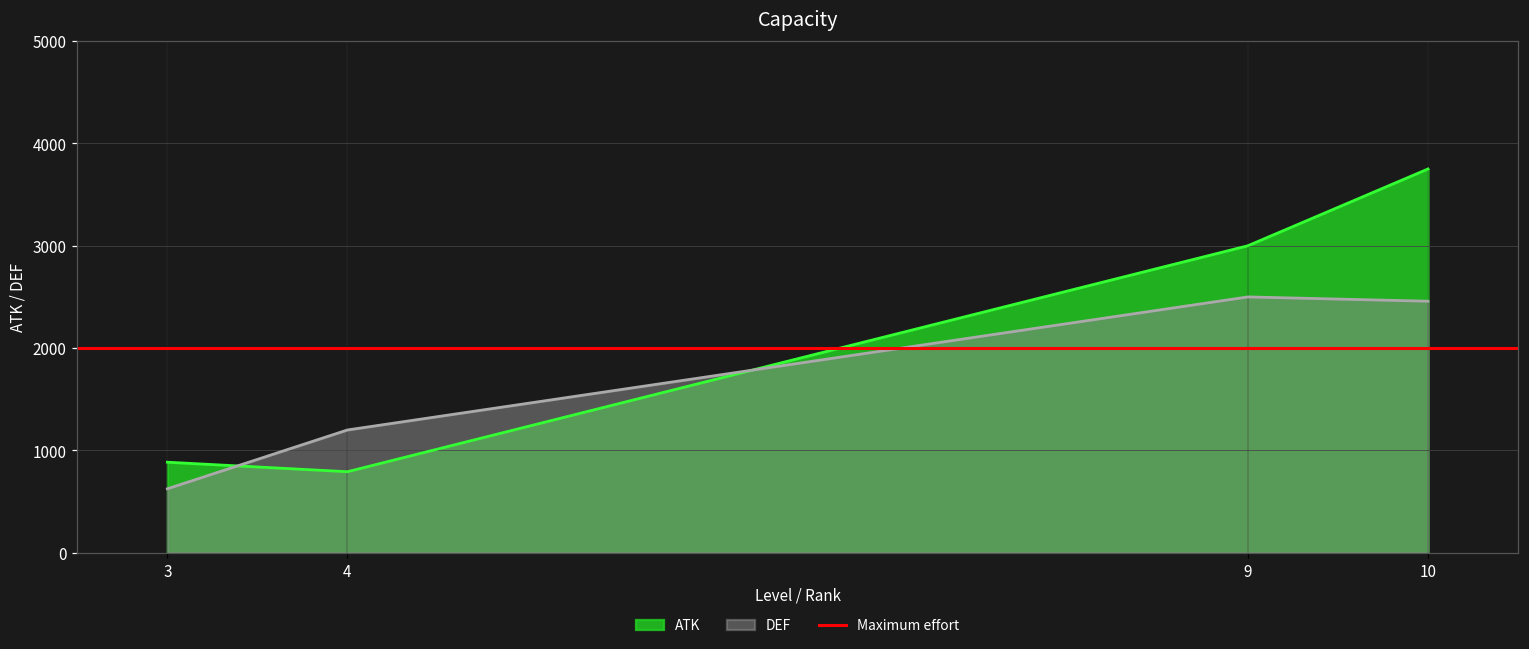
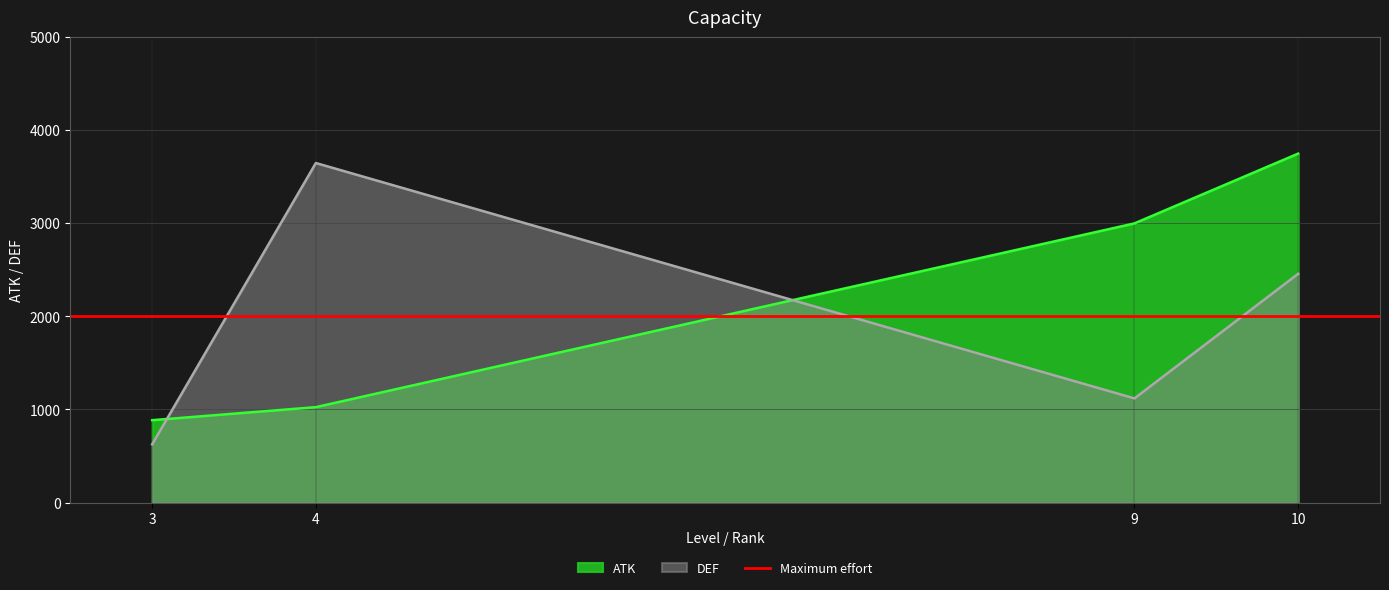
  {
    "ATK": {
      "3": 900,
-     "4": 800,
+     "4": 1000,
      "9": 3000,
      "10": 3800
    },
    "DEF": {
      "3": 600,
-     "4": 1200,
-     "9": 2500,
+     "4": 3600,
+     "9": 1100,
      "10": 2500
    }
  }
